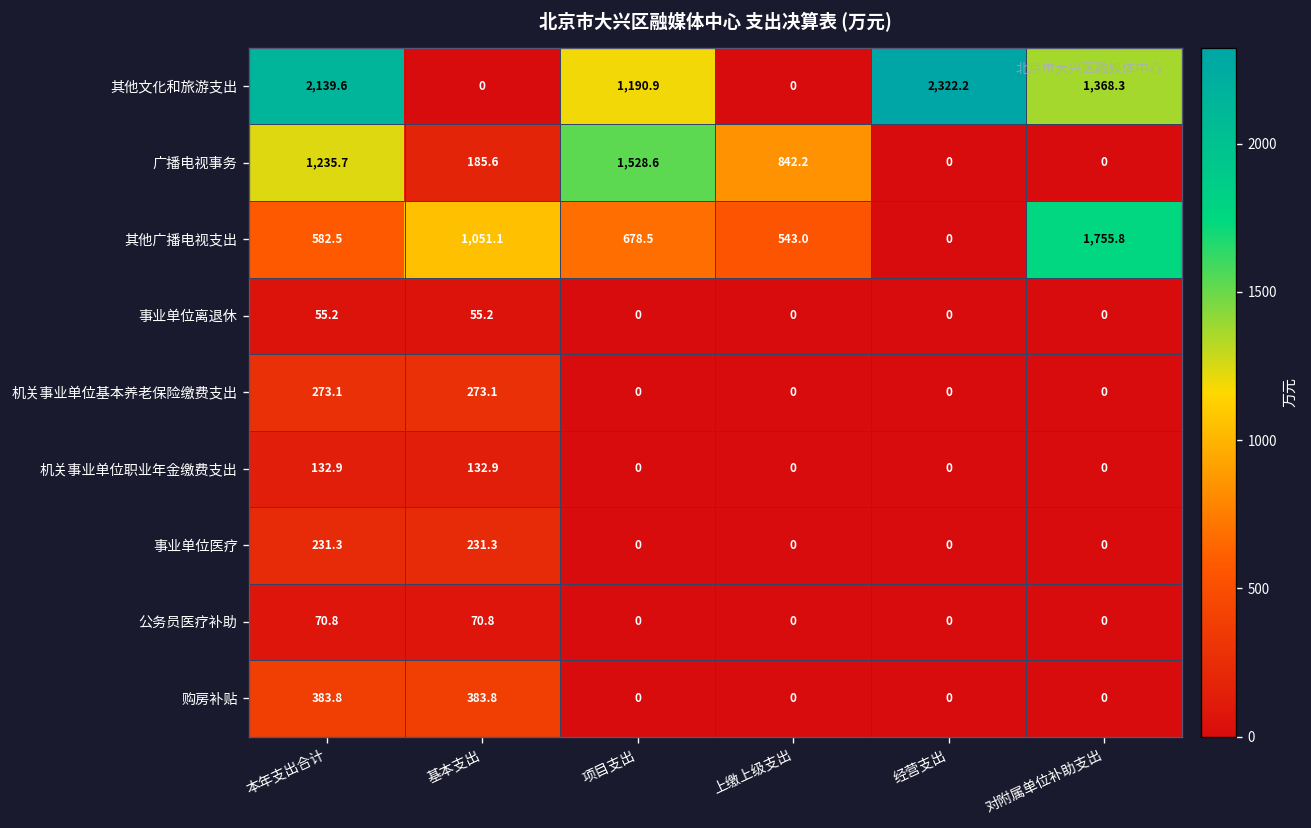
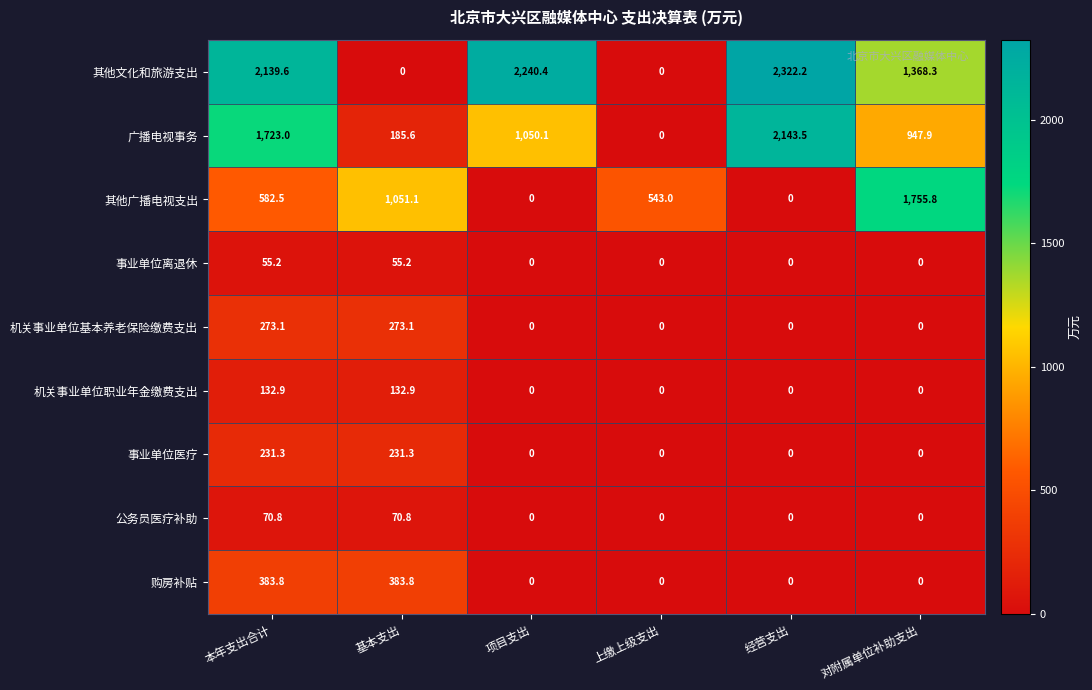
  {
    "其他文化和旅游支出": {
      "本年支出合计": "2,139.6",
      "基本支出": "0",
-     "项目支出": "1,190.9",
+     "项目支出": "2,240.4",
      "上缴上级支出": "0",
      "经营支出": "2,322.2"
    },
    "广播电视事务": {
-     "本年支出合计": "1,235.7",
+     "本年支出合计": "1,723.0",
      "基本支出": "185.6",
-     "项目支出": "1,528.6",
-     "上缴上级支出": "842.2",
-     "经营支出": "0",
-     "对附属单位补助支出": "0"
+     "项目支出": "1,050.1",
+     "上缴上级支出": "0",
+     "经营支出": "2,143.5",
+     "对附属单位补助支出": "947.9"
    },
    "其他广播电视支出": {
      "本年支出合计": "582.5",
      "基本支出": "1,051.1",
-     "项目支出": "678.5",
+     "项目支出": "0",
      "上缴上级支出": "543.0",
      "经营支出": "0",
      "对附属单位补助支出": "1,755.8"
    },
    "事业单位离退休": {
      "本年支出合计": "55.2",
      "基本支出": "55.2",
      "项目支出": "0",
      "上缴上级支出": "0",
      "经营支出": "0",
      "对附属单位补助支出": "0"
    },
    "机关事业单位基本养老保险缴费支出": {
      "本年支出合计": "273.1",
      "基本支出": "273.1",
      "项目支出": "0",
      "上缴上级支出": "0",
      "经营支出": "0",
      "对附属单位补助支出": "0"
    },
    "机关事业单位职业年金缴费支出": {
      "本年支出合计": "132.9",
      "基本支出": "132.9",
      "项目支出": "0",
      "上缴上级支出": "0",
      "经营支出": "0",
      "对附属单位补助支出": "0"
    },
    "事业单位医疗": {
      "本年支出合计": "231.3",
      "基本支出": "231.3",
      "项目支出": "0",
      "上缴上级支出": "0",
      "经营支出": "0",
      "对附属单位补助支出": "0"
    },
    "公务员医疗补助": {
      "本年支出合计": "70.8",
      "基本支出": "70.8",
      "项目支出": "0",
      "上缴上级支出": "0",
      "经营支出": "0",
      "对附属单位补助支出": "0"
    },
    "购房补贴": {
      "本年支出合计": "383.8",
      "基本支出": "383.8",
      "项目支出": "0",
      "上缴上级支出": "0",
      "经营支出": "0",
      "对附属单位补助支出": "0"
    }
  }
